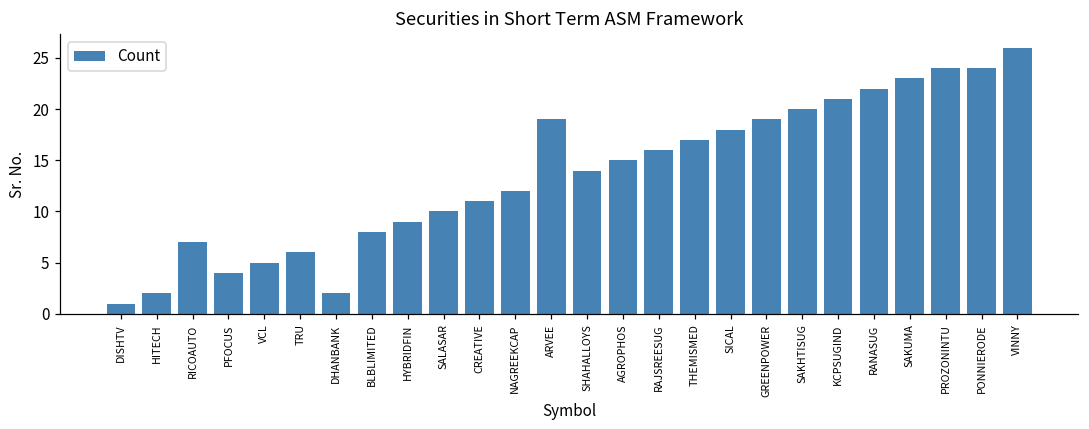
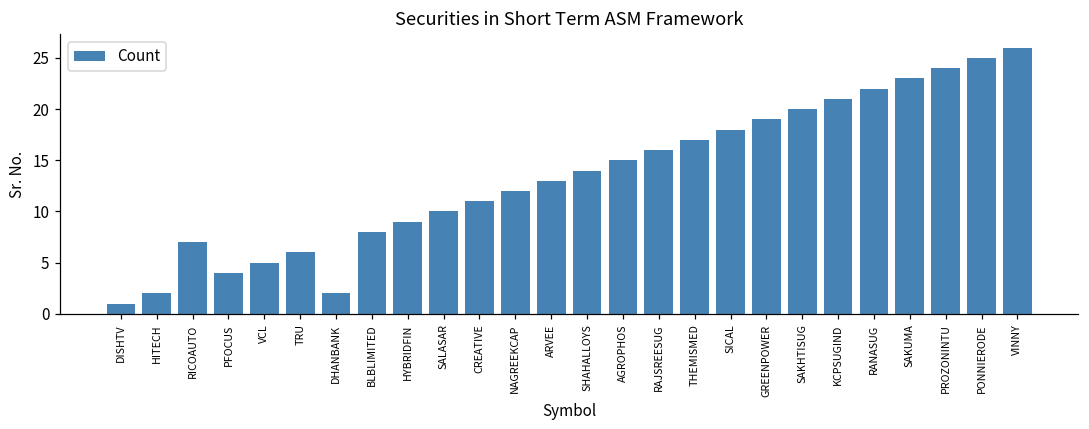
  {
    "DISHTV": 1,
    "HITECH": 2,
    "RICOAUTO": 7,
    "PFOCUS": 4,
    "VCL": 5,
    "TRU": 6,
    "DHANBANK": 2,
    "BLBLIMITED": 8,
    "HYBRIDFIN": 9,
    "SALASAR": 10,
    "CREATIVE": 11,
    "NAGREEKCAP": 12,
-   "ARVEE": 19,
+   "ARVEE": 13,
    "SHAHALLOYS": 14,
    "AGROPHOS": 15,
    "RAJSREESUG": 16,
    "THEMISMED": 17,
    "SICAL": 18,
    "GREENPOWER": 19,
    "SAKHTISUG": 20,
    "KCPSUGIND": 21,
    "RANASUG": 22,
    "SAKUMA": 23,
    "PROZONINTU": 24,
-   "PONNIERODE": 24,
+   "PONNIERODE": 25,
    "VINNY": 26
  }
